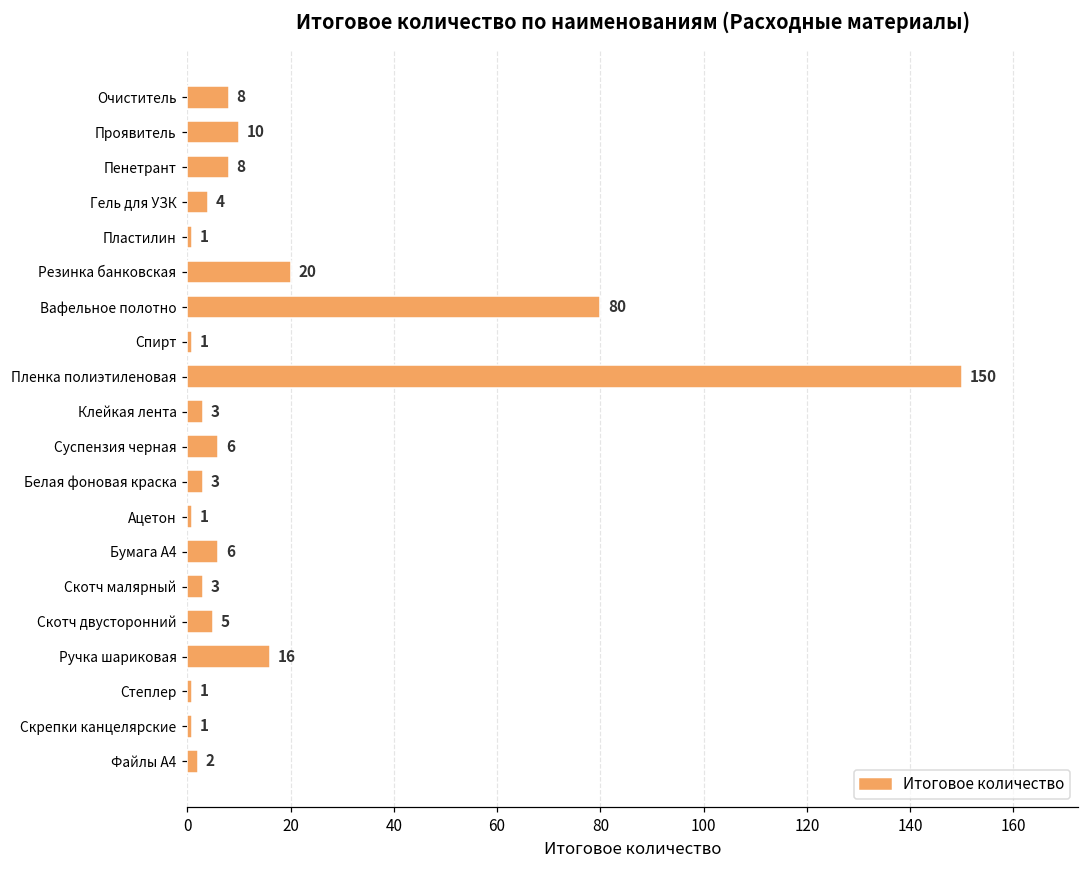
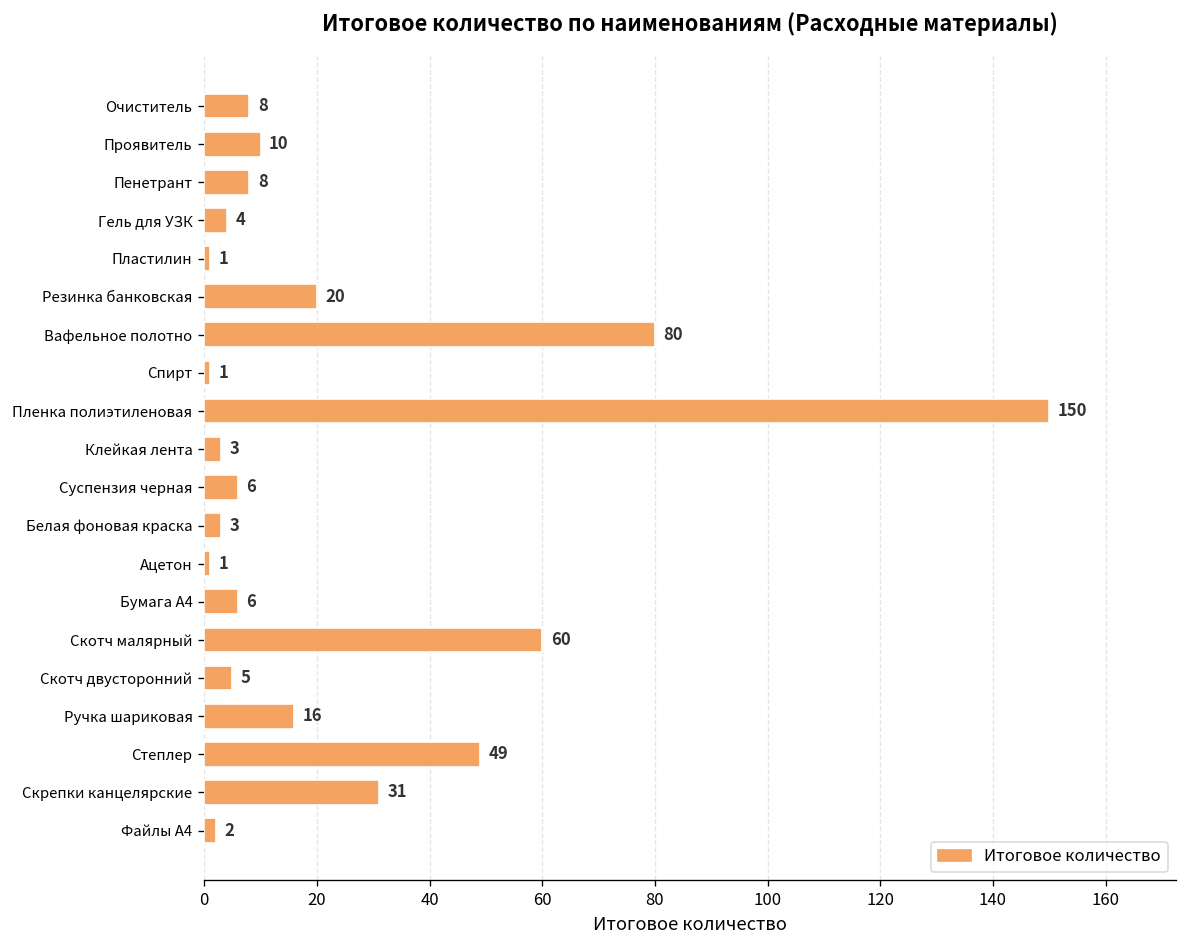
  {
    "Очиститель": 8,
    "Проявитель": 10,
    "Пенетрант": 8,
    "Гель для УЗК": 4,
    "Пластилин": 1,
    "Резинка банковская": 20,
    "Вафельное полотно": 80,
    "Спирт": 1,
    "Пленка полиэтиленовая": 150,
    "Клейкая лента": 3,
    "Суспензия черная": 6,
    "Белая фоновая краска": 3,
    "Ацетон": 1,
    "Бумага А4": 6,
-   "Скотч малярный": 3,
+   "Скотч малярный": 60,
    "Скотч двусторонний": 5,
    "Ручка шариковая": 16,
-   "Степлер": 1,
-   "Скрепки канцелярские": 1,
+   "Степлер": 49,
+   "Скрепки канцелярские": 31,
    "Файлы А4": 2
  }
